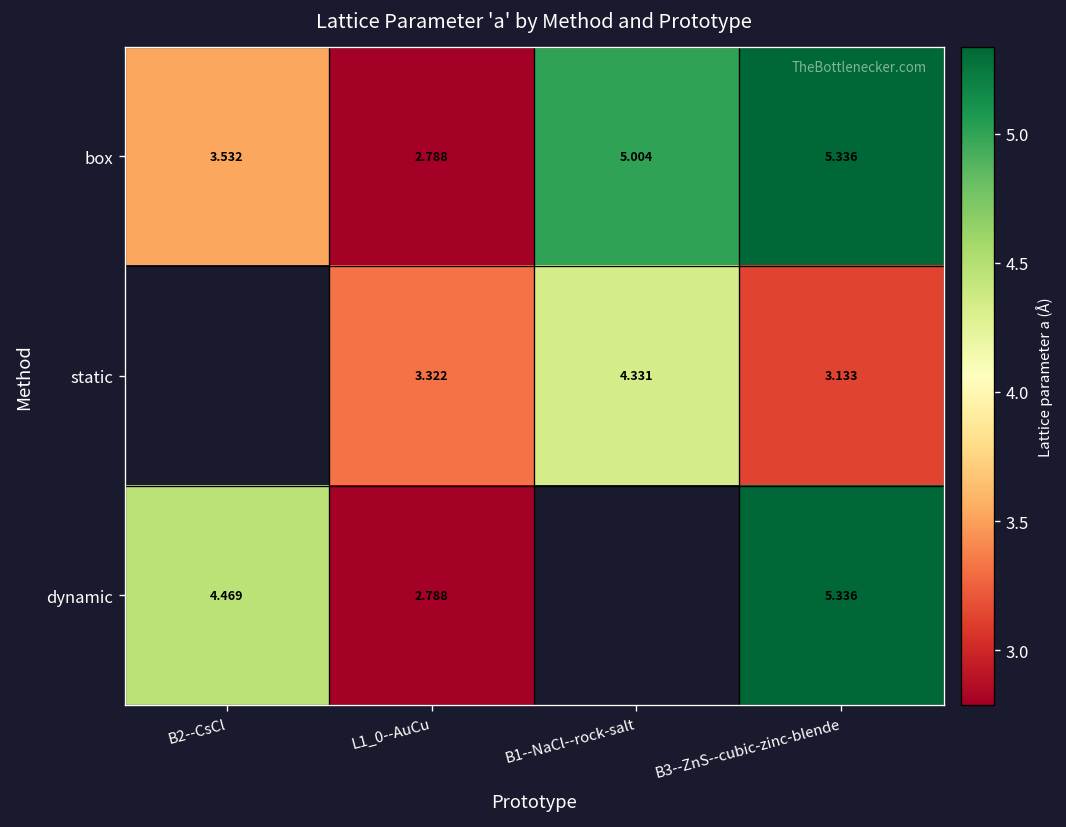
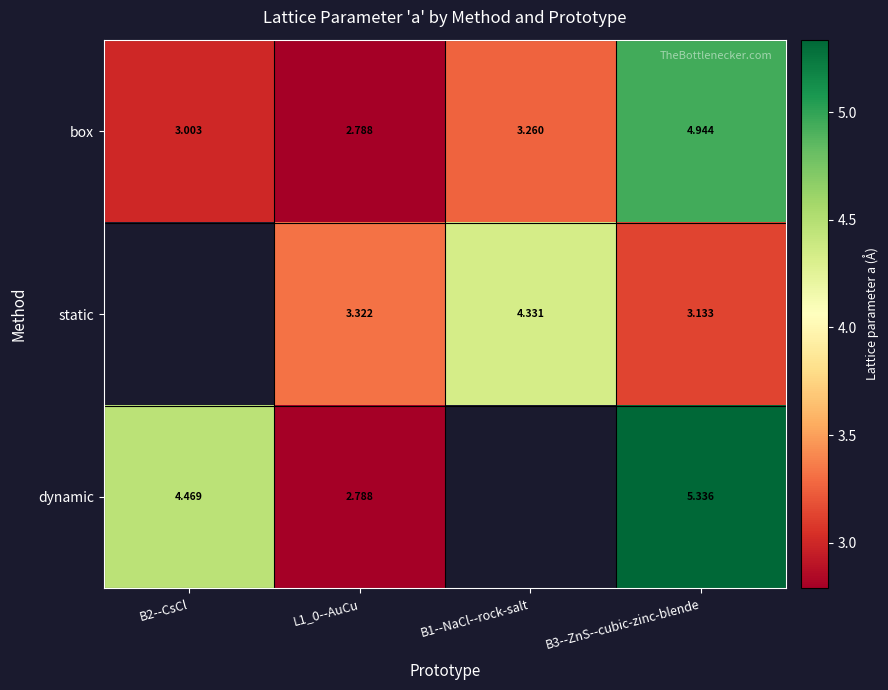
  {
    "box": {
-     "B2--CsCl": 3.532,
+     "B2--CsCl": 3.003,
      "L1_0--AuCu": 2.788,
-     "B1--NaCl--rock-salt": 5.004,
-     "B3--ZnS--cubic-zinc-blende": 5.336
+     "B1--NaCl--rock-salt": 3.260,
+     "B3--ZnS--cubic-zinc-blende": 4.944
    },
    "static": {
      "L1_0--AuCu": 3.322,
      "B1--NaCl--rock-salt": 4.331,
      "B3--ZnS--cubic-zinc-blende": 3.133
    },
    "dynamic": {
      "B2--CsCl": 4.469,
      "L1_0--AuCu": 2.788,
      "B3--ZnS--cubic-zinc-blende": 5.336
    }
  }
